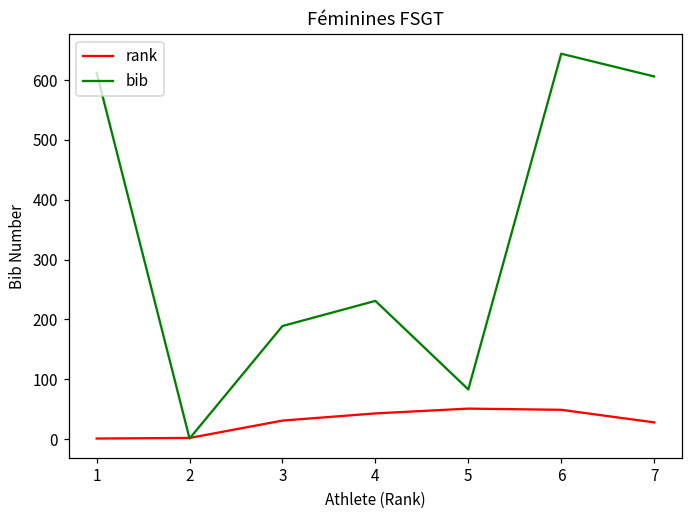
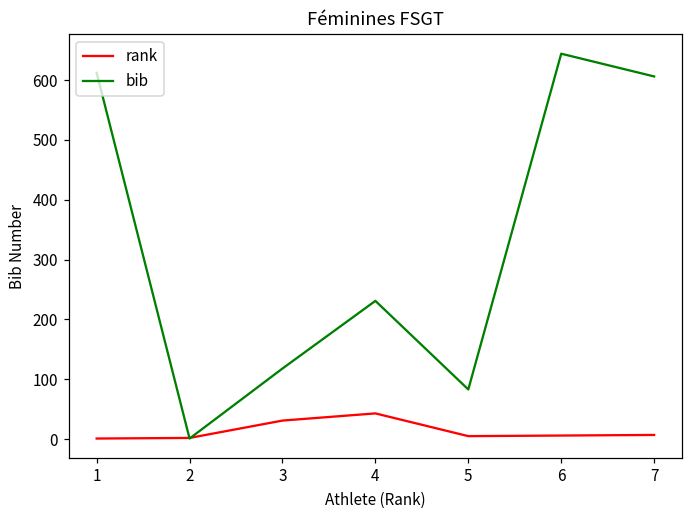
  {
    "rank": {
      "1": 0,
      "3": 30,
      "4": 40,
-     "5": 50,
-     "6": 50,
-     "7": 30
+     "5": 10,
+     "6": 10,
+     "7": 10
    },
    "bib": {
-     "3": 190,
+     "3": 120,
      "4": 230,
      "5": 80,
      "6": 640,
      "7": 610
    }
  }
